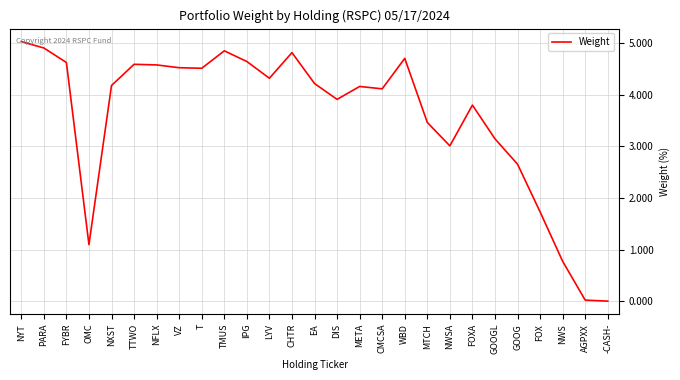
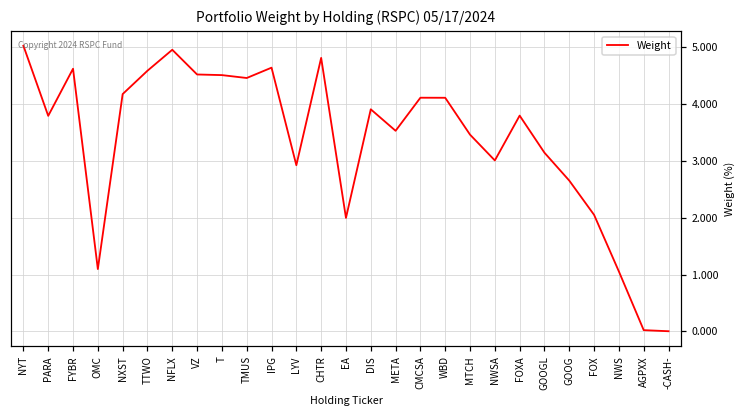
  {
-   "PARA": 4.9,
+   "PARA": 3.8,
    "FYBR": 4.6,
    "OMC": 1.1,
    "NXST": 4.2,
    "TTWO": 4.6,
-   "NFLX": 4.6,
+   "NFLX": 5.0,
    "VZ": 4.5,
    "T": 4.5,
-   "TMUS": 4.8,
+   "TMUS": 4.5,
    "IPG": 4.6,
-   "LYV": 4.3,
+   "LYV": 2.9,
    "CHTR": 4.8,
-   "EA": 4.2,
+   "EA": 2.0,
    "DIS": 3.9,
-   "META": 4.2,
+   "META": 3.5,
    "CMCSA": 4.1,
-   "WBD": 4.7,
+   "WBD": 4.1,
    "MTCH": 3.5,
    "NWSA": 3.0,
    "FOXA": 3.8,
    "GOOGL": 3.1,
    "GOOG": 2.7,
-   "FOX": 1.7,
-   "NWS": 0.8,
+   "FOX": 2.1,
+   "NWS": 1.1,
    "AGPXX": 0.0,
    "-CASH-": 0.0
  }
